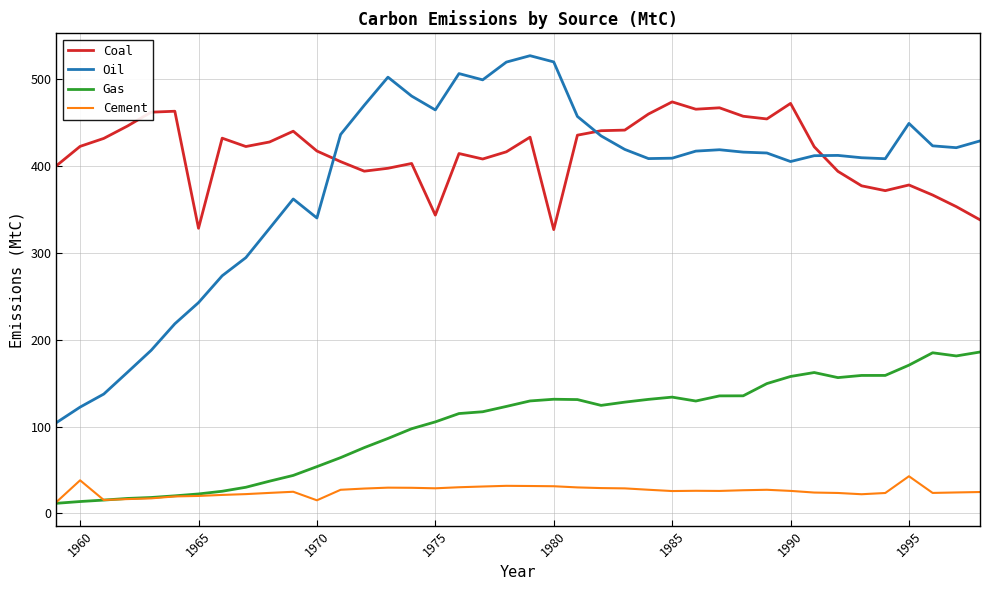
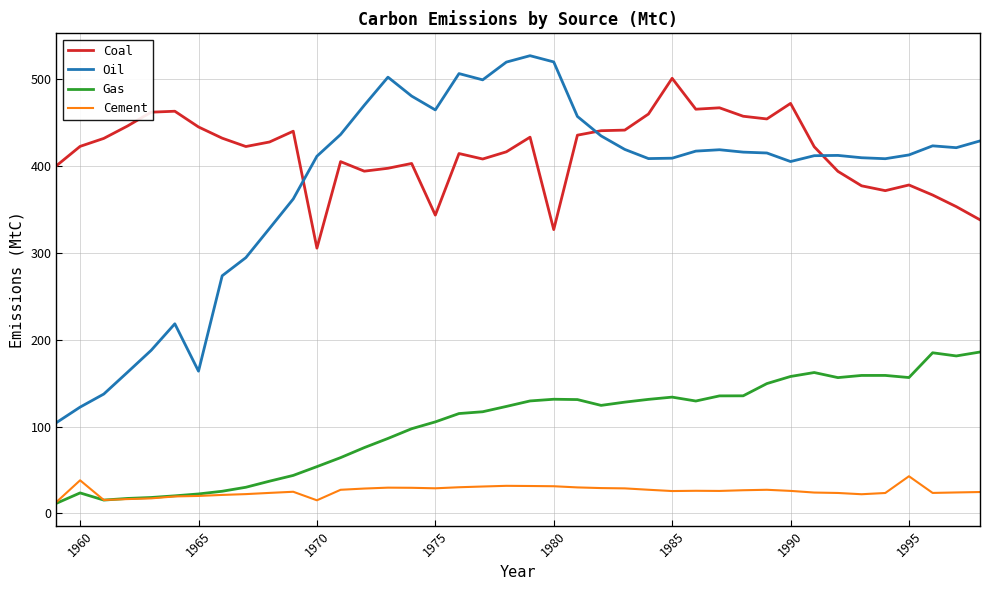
  {
    "Coal": {
      "1960": 420,
-     "1965": 330,
-     "1970": 420,
+     "1965": 440,
+     "1970": 310,
      "1975": 340,
      "1980": 330,
-     "1985": 470,
+     "1985": 500,
      "1990": 470,
      "1995": 380
    },
    "Oil": {
      "1960": 120,
-     "1965": 240,
-     "1970": 340,
+     "1965": 160,
+     "1970": 410,
      "1975": 460,
      "1980": 520,
      "1985": 410,
      "1990": 410,
-     "1995": 450
+     "1995": 410
    },
    "Gas": {
-     "1960": 10,
+     "1960": 20,
      "1970": 50,
      "1975": 110,
      "1980": 130,
      "1985": 130,
      "1990": 160,
-     "1995": 170
+     "1995": 160
    },
    "Cement": {
      "1960": 40,
      "1970": 20,
      "1975": 30,
      "1980": 30,
      "1985": 30,
      "1990": 30,
      "1995": 40
    }
  }
